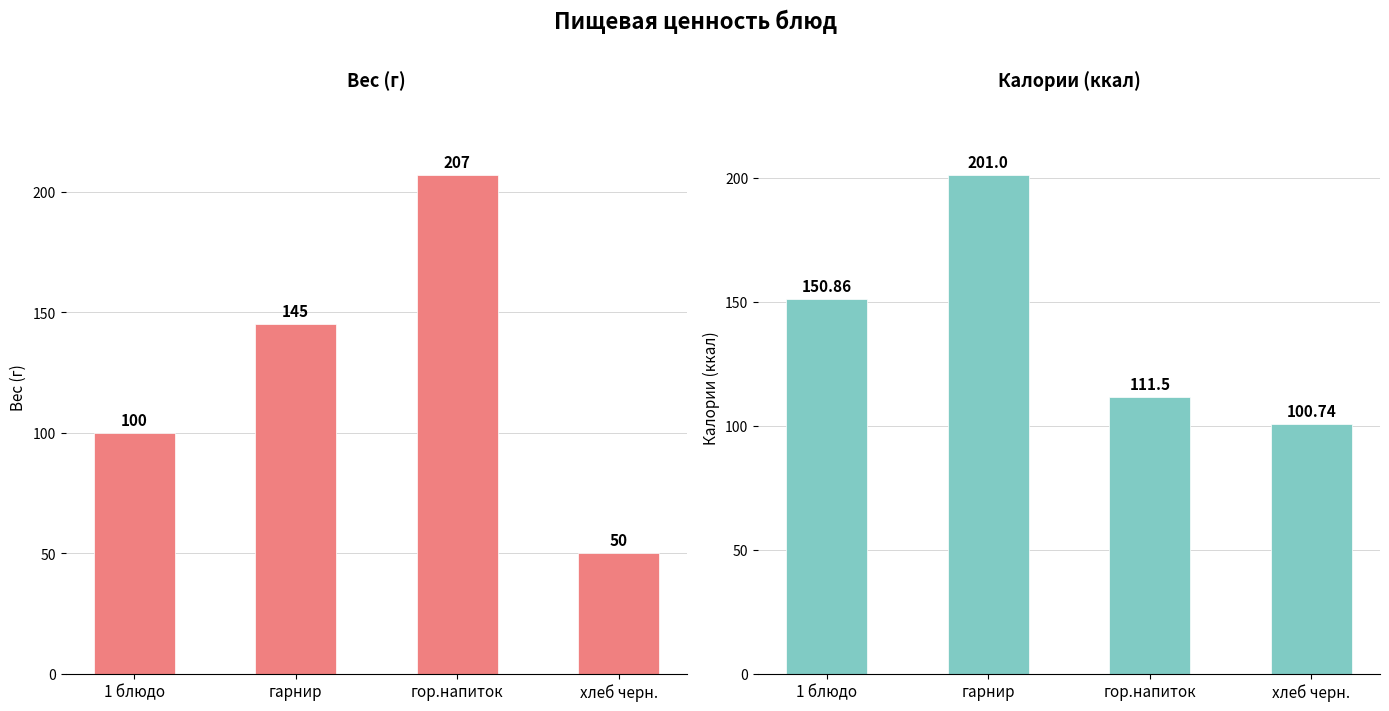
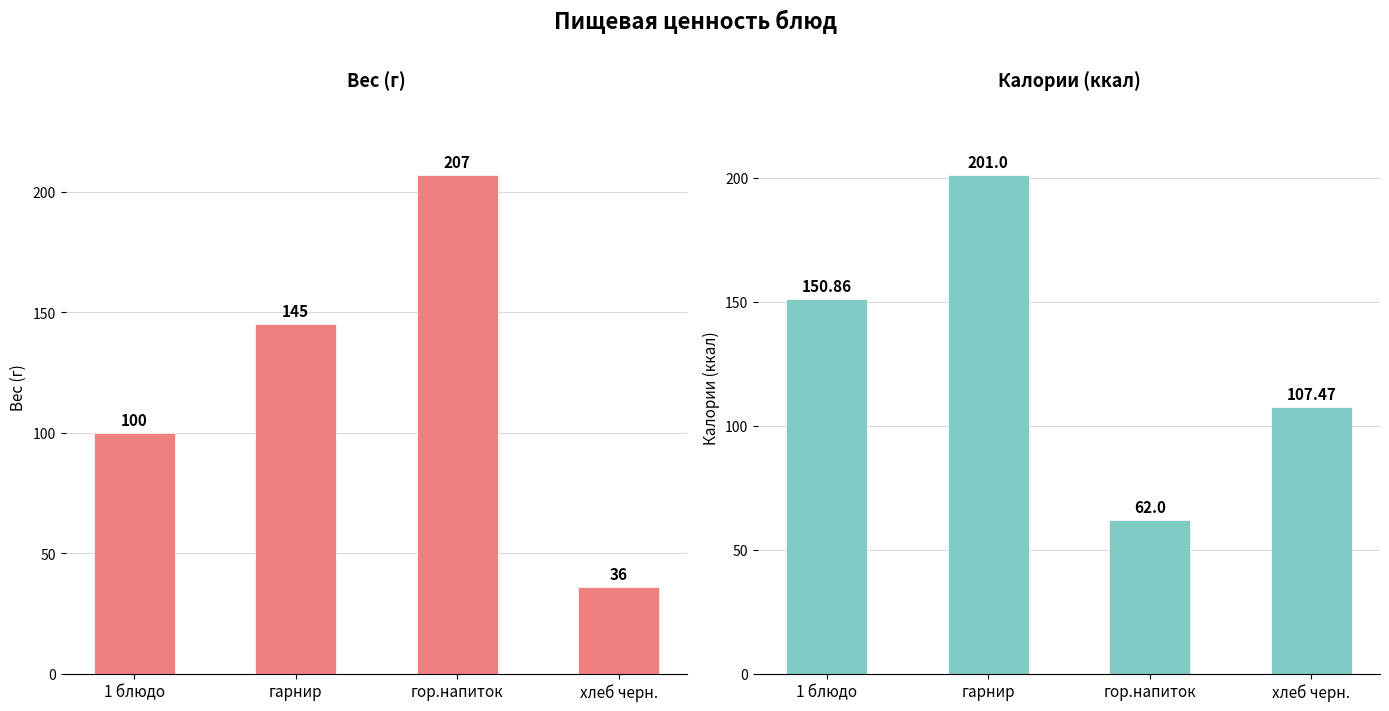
  {
    "Вес (г)": {
      "1 блюдо": 100,
      "гарнир": 145,
      "гор.напиток": 207,
-     "хлеб черн.": 50
+     "хлеб черн.": 36
    },
    "Калории (ккал)": {
      "1 блюдо": 150.86,
      "гарнир": 201.0,
-     "гор.напиток": 111.5,
-     "хлеб черн.": 100.74
+     "гор.напиток": 62.0,
+     "хлеб черн.": 107.47
    }
  }
